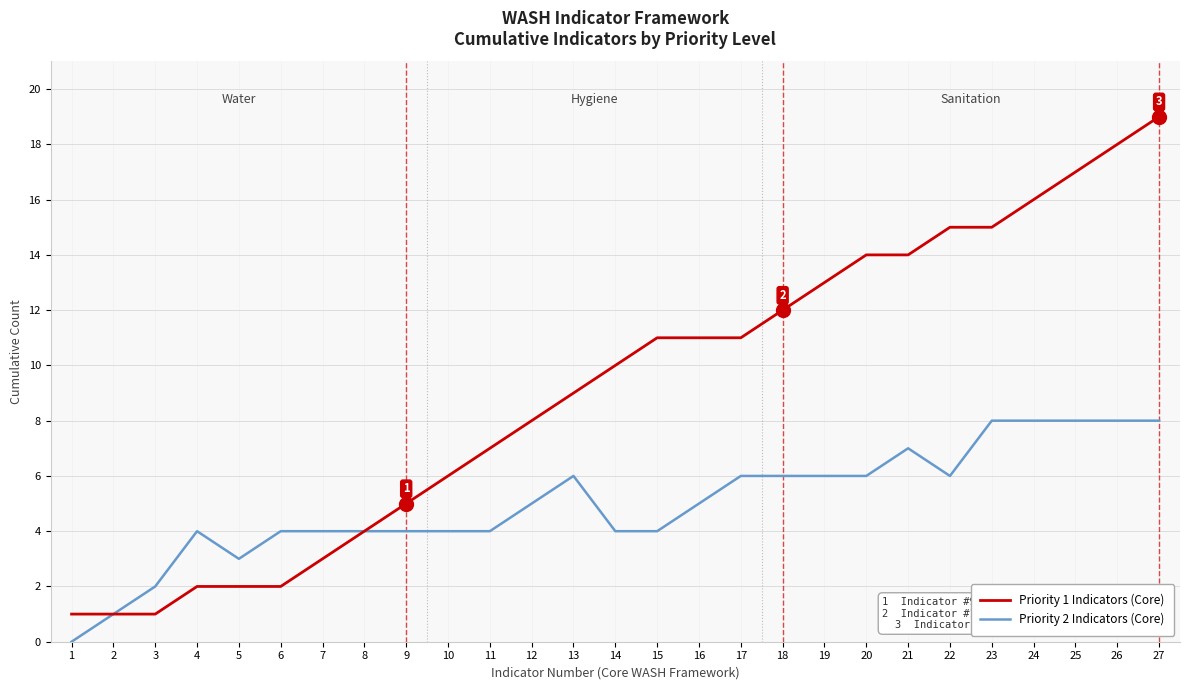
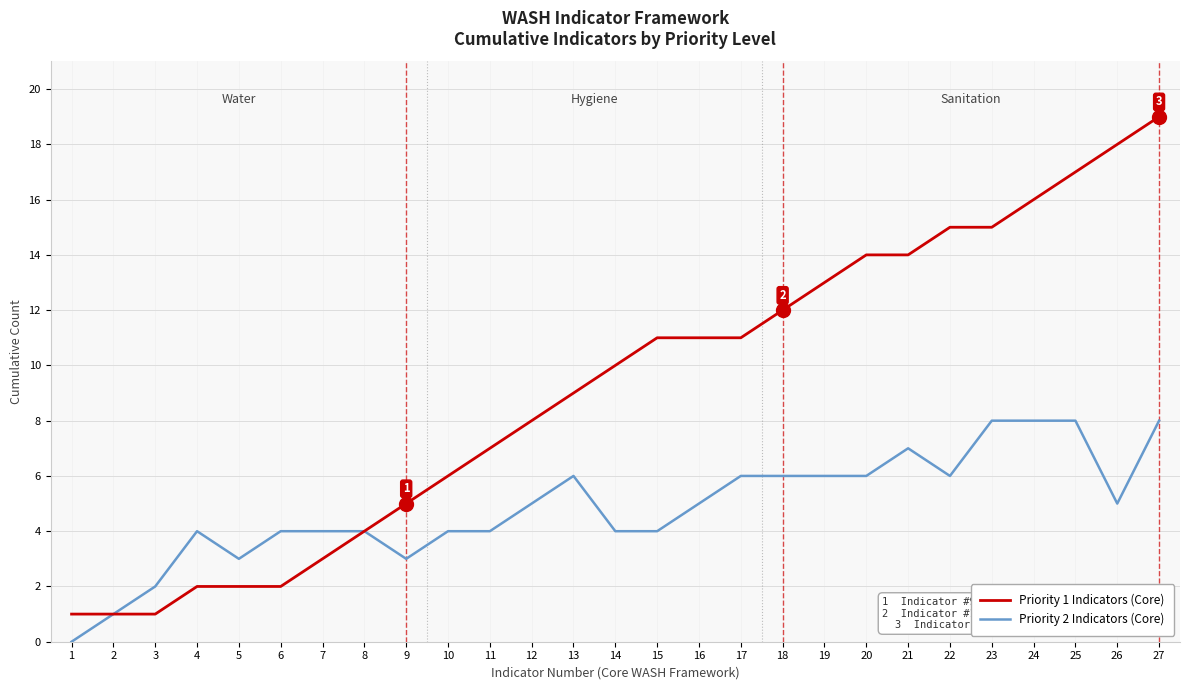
  {
    "Priority 2 Indicators (Core)": {
      "1": 0,
      "3": 2,
      "4": 4,
      "5": 3,
      "6": 4,
      "7": 4,
-     "9": 4,
+     "9": 3,
      "10": 4,
      "11": 4,
      "12": 5,
      "13": 6,
      "14": 4,
      "15": 4,
      "16": 5,
      "17": 6,
      "18": 6,
      "19": 6,
      "20": 6,
      "21": 7,
      "22": 6,
      "23": 8,
      "24": 8,
      "25": 8,
-     "26": 8,
+     "26": 5,
      "27": 8
    }
  }
